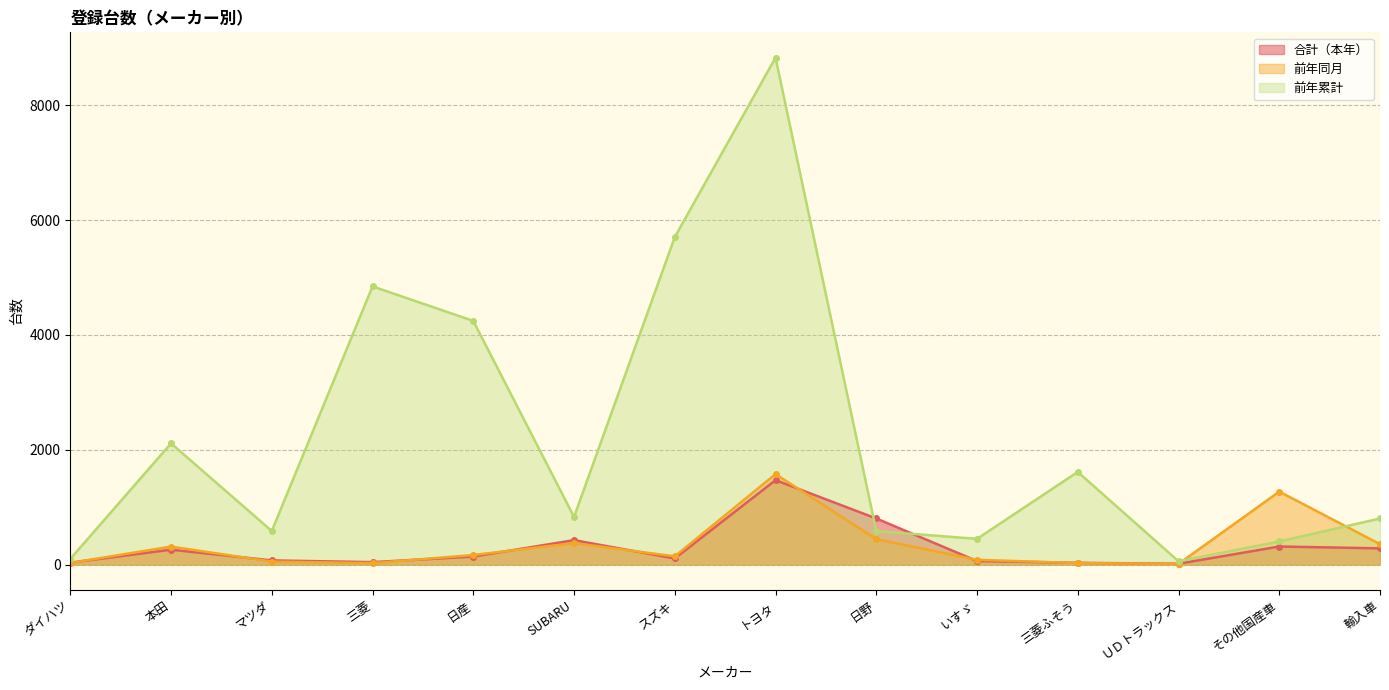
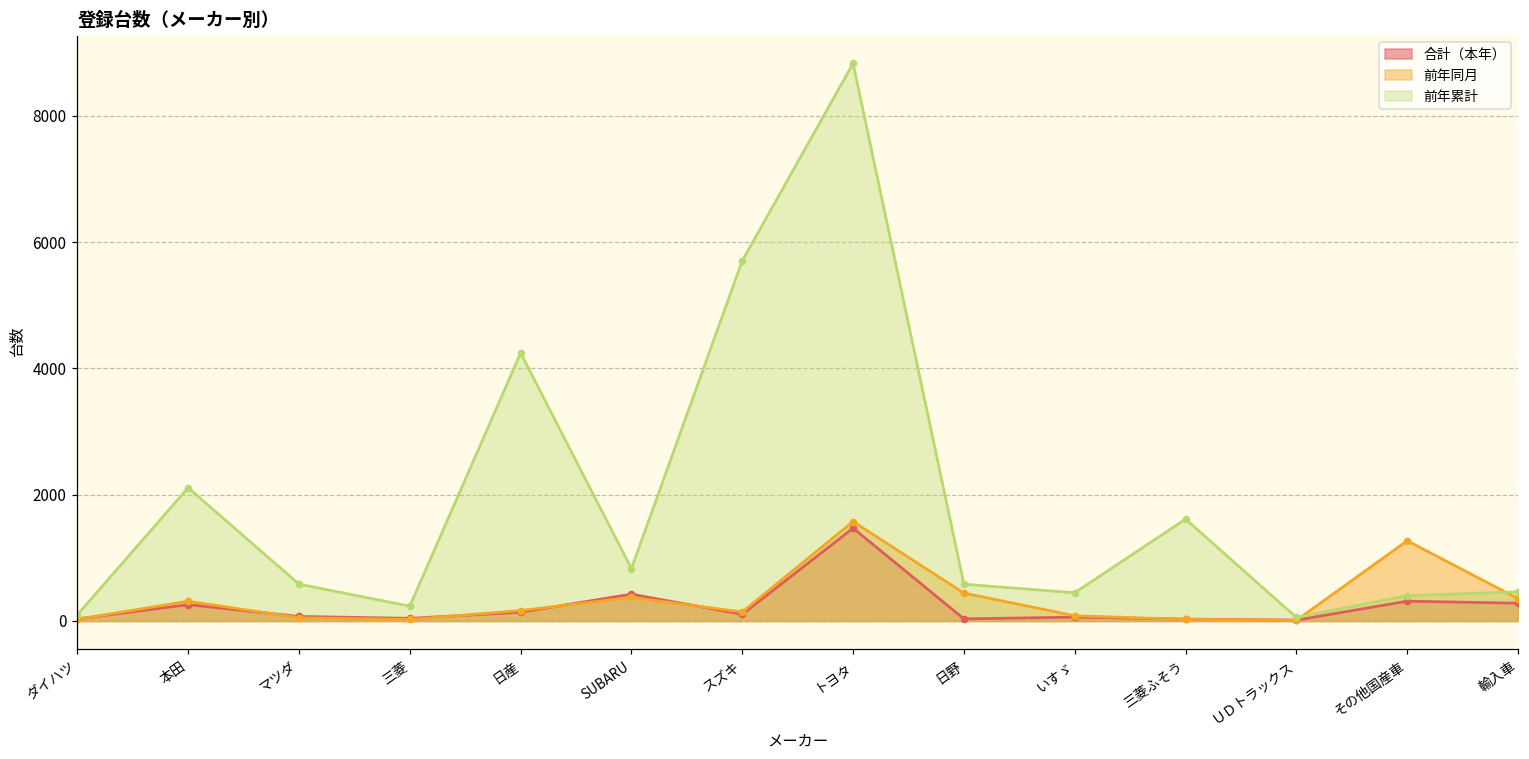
  {
    "合計（本年）": {
      "本田": 300,
      "SUBARU": 400,
      "トヨタ": 1500,
-     "日野": 800,
+     "日野": 0,
      "その他国産車": 300,
      "輸入車": 300
    },
    "前年同月": {
      "本田": 300,
      "SUBARU": 400,
      "トヨタ": 1600,
      "日野": 400,
      "その他国産車": 1300,
      "輸入車": 400
    },
    "前年累計": {
      "ダイハツ": 100,
      "本田": 2100,
      "マツダ": 600,
-     "三菱": 4800,
+     "三菱": 200,
      "日産": 4200,
      "SUBARU": 800,
      "スズキ": 5700,
      "トヨタ": 8800,
      "日野": 600,
      "いすゞ": 400,
      "三菱ふそう": 1600,
      "その他国産車": 400,
-     "輸入車": 800
+     "輸入車": 500
    }
  }
